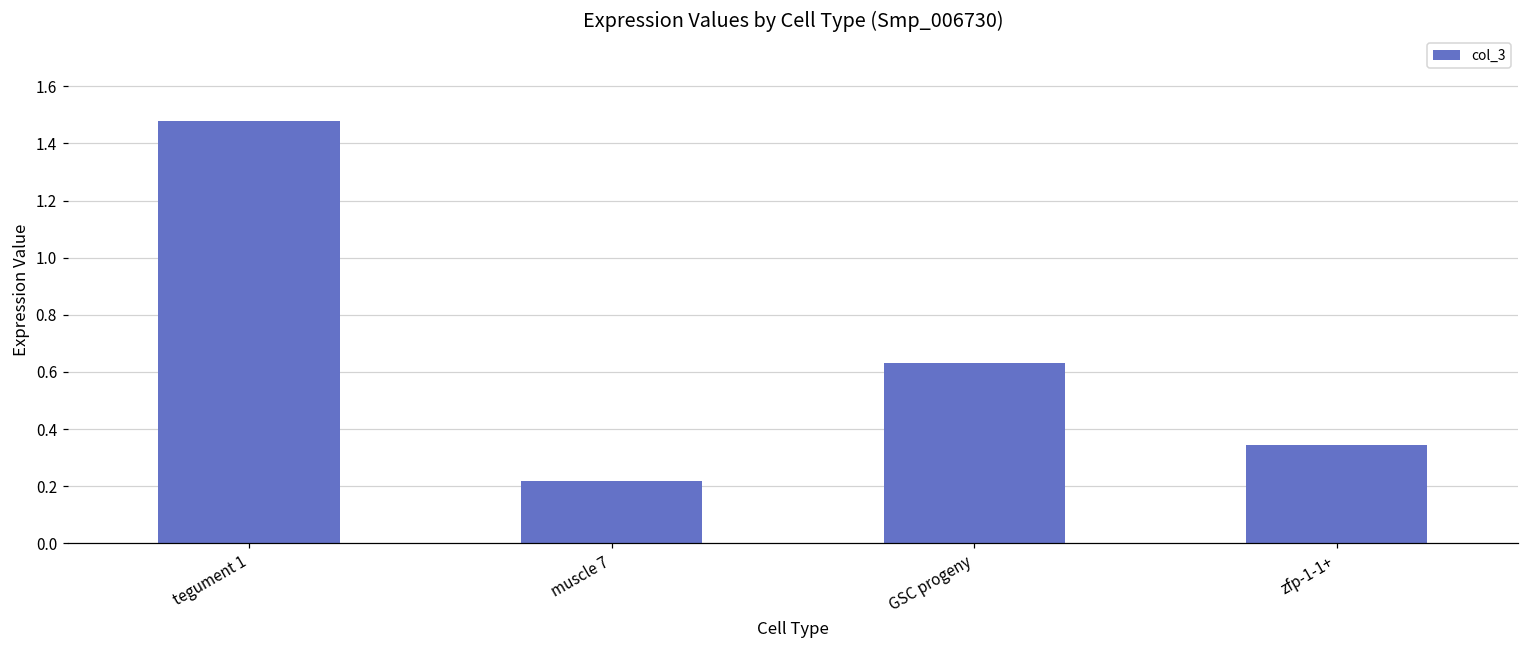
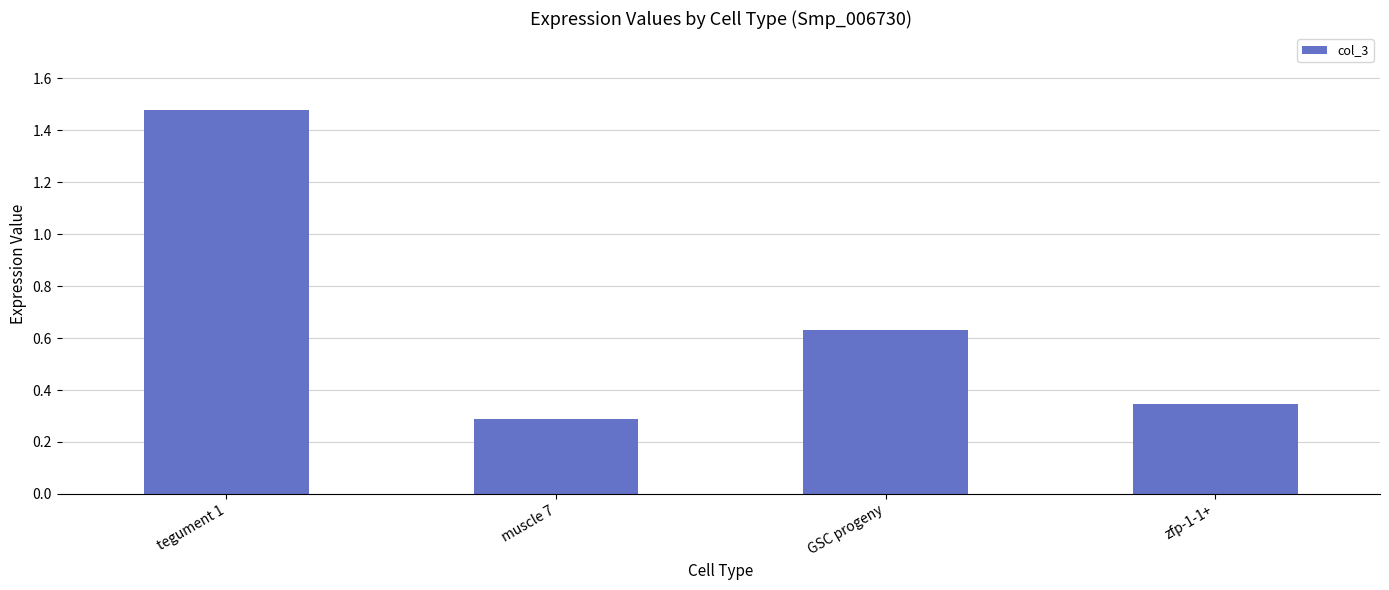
  {
    "tegument 1": 1.48,
-   "muscle 7": 0.22,
+   "muscle 7": 0.29,
    "GSC progeny": 0.63,
    "zfp-1-1+": 0.34
  }
